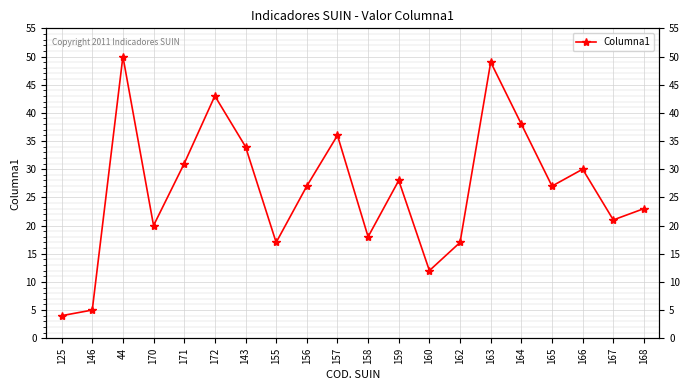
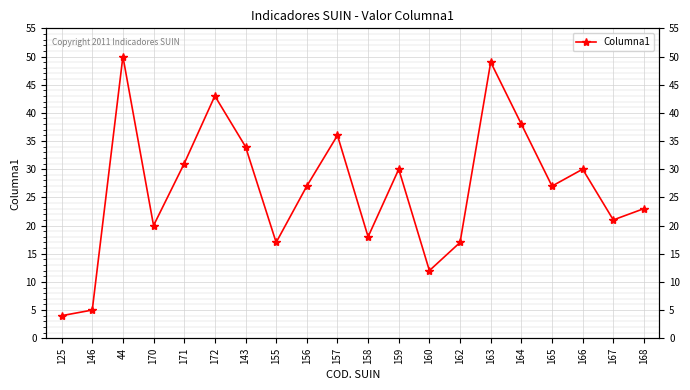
  {
    "125": 4,
    "146": 5,
    "170": 20,
    "171": 31,
    "172": 43,
    "143": 34,
    "155": 17,
    "156": 27,
    "157": 36,
    "158": 18,
-   "159": 28,
+   "159": 30,
    "160": 12,
    "162": 17,
    "163": 49,
    "164": 38,
    "165": 27,
    "166": 30,
    "167": 21,
    "168": 23
  }
